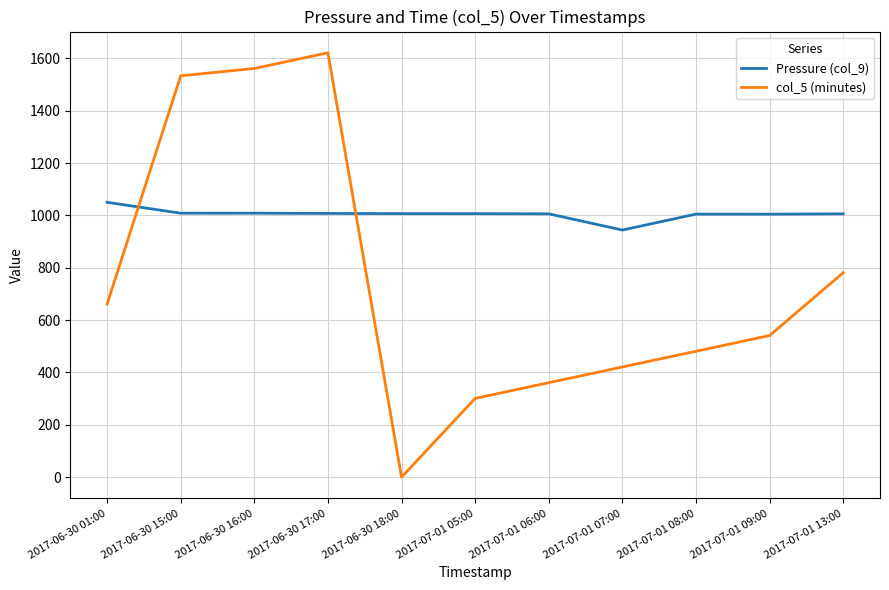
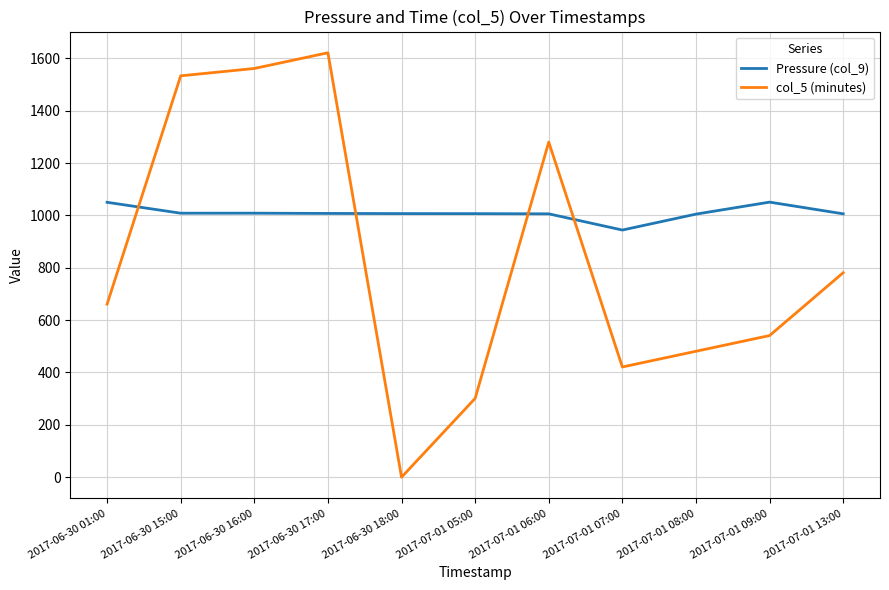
  {
    "Pressure (col_9)": {
      "2017-06-30 01:00": 1050,
      "2017-06-30 15:00": 1010,
      "2017-06-30 16:00": 1010,
      "2017-06-30 17:00": 1010,
      "2017-06-30 18:00": 1010,
      "2017-07-01 05:00": 1010,
      "2017-07-01 06:00": 1010,
      "2017-07-01 07:00": 940,
      "2017-07-01 08:00": 1000,
-     "2017-07-01 09:00": 1000,
+     "2017-07-01 09:00": 1050,
      "2017-07-01 13:00": 1010
    },
    "col_5 (minutes)": {
      "2017-06-30 01:00": 660,
      "2017-06-30 15:00": 1530,
      "2017-06-30 16:00": 1560,
      "2017-06-30 17:00": 1620,
      "2017-06-30 18:00": 0,
      "2017-07-01 05:00": 300,
-     "2017-07-01 06:00": 360,
+     "2017-07-01 06:00": 1280,
      "2017-07-01 07:00": 420,
      "2017-07-01 08:00": 480,
      "2017-07-01 09:00": 540,
      "2017-07-01 13:00": 780
    }
  }
